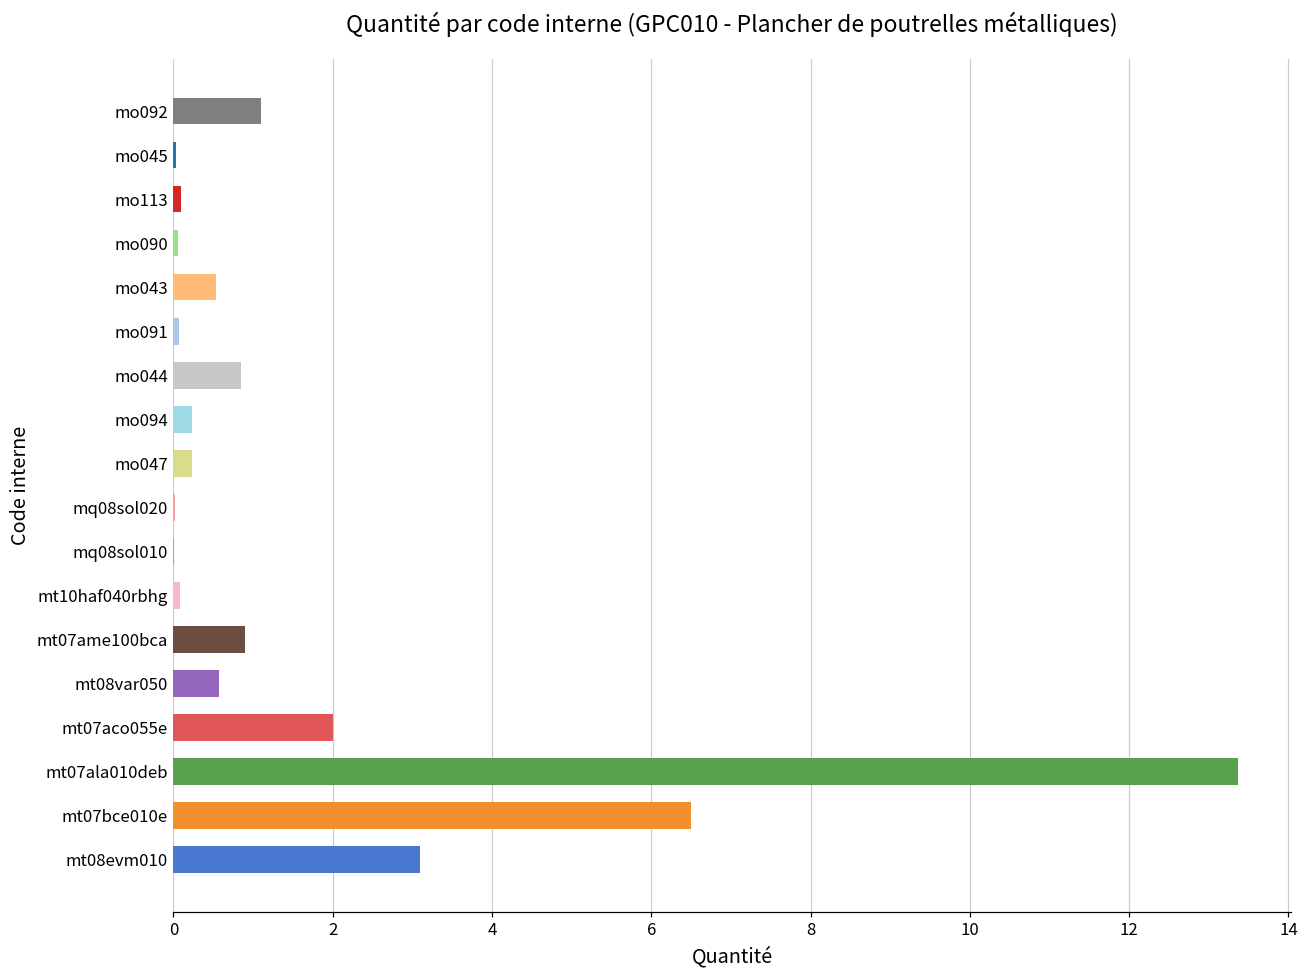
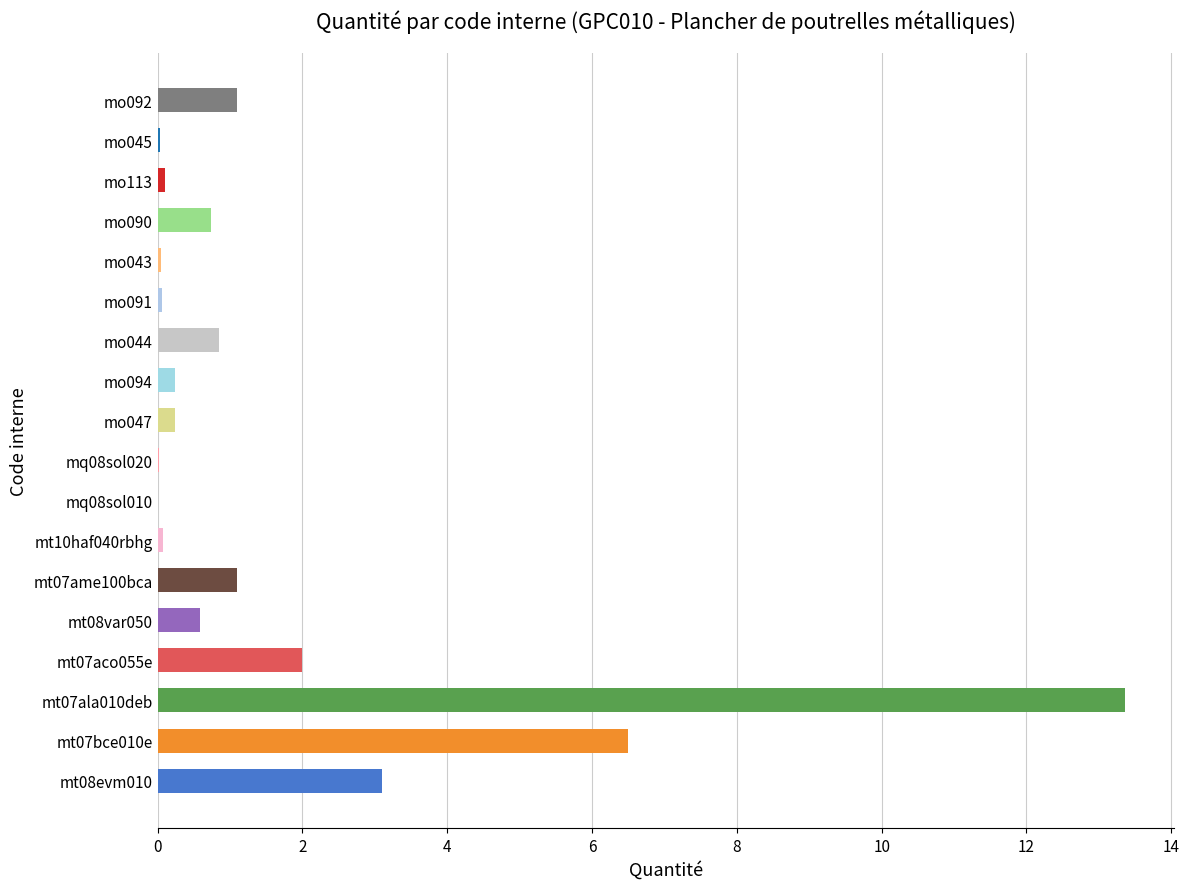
  {
    "mo092": 1.1,
    "mo113": 0.1,
-   "mo090": 0.1,
-   "mo043": 0.5,
+   "mo090": 0.7,
+   "mo043": 0.1,
    "mo091": 0.1,
    "mo044": 0.8,
    "mo094": 0.2,
    "mo047": 0.2,
    "mt10haf040rbhg": 0.1,
-   "mt07ame100bca": 0.9,
+   "mt07ame100bca": 1.1,
    "mt08var050": 0.6,
    "mt07aco055e": 2.0,
    "mt07ala010deb": 13.4,
    "mt07bce010e": 6.5,
    "mt08evm010": 3.1
  }
